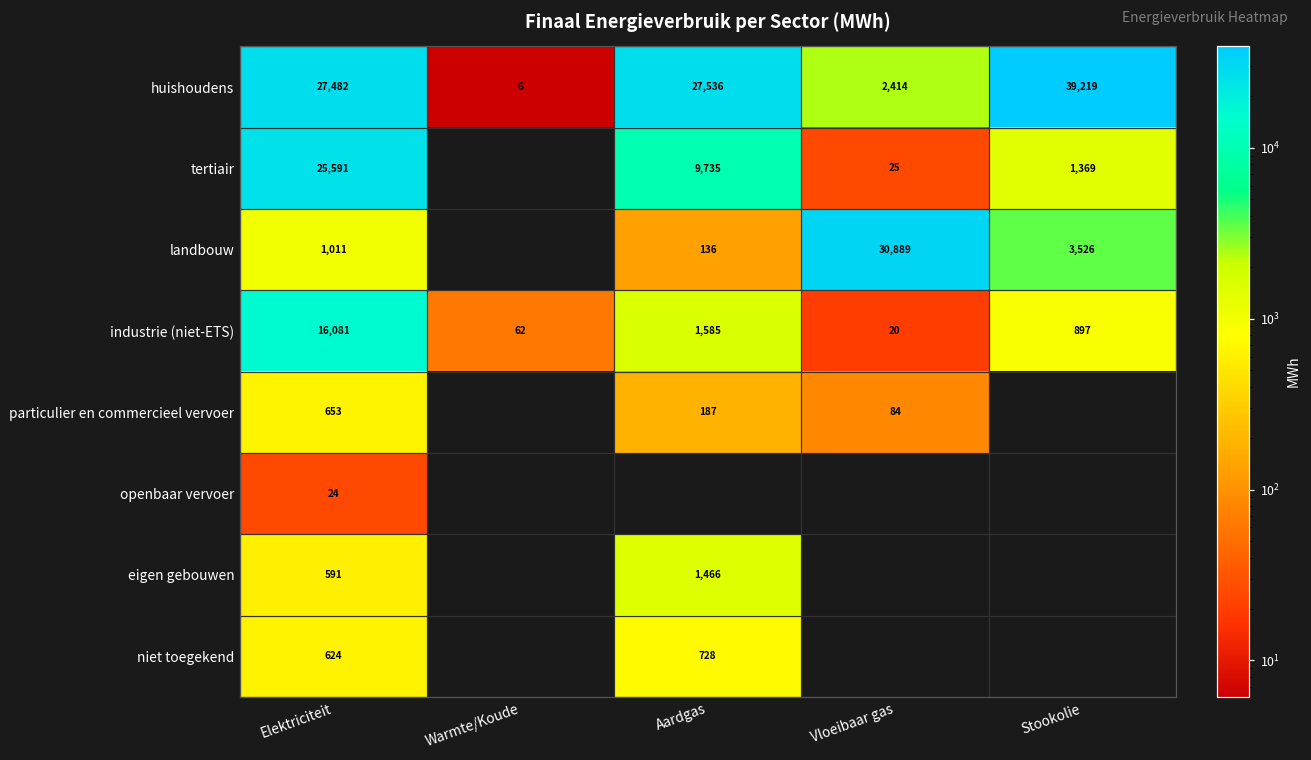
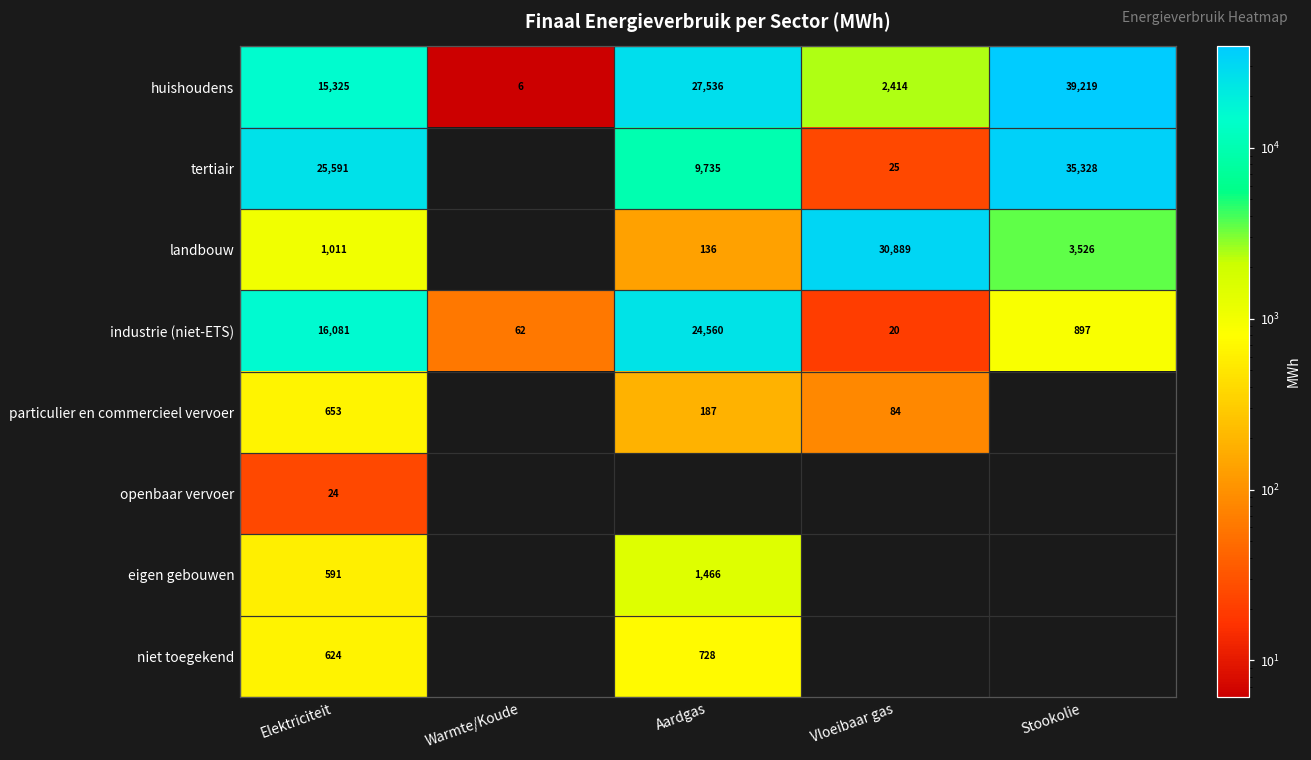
  {
    "huishoudens": {
-     "Elektriciteit": "27,482",
+     "Elektriciteit": "15,325",
      "Warmte/Koude": "6",
      "Aardgas": "27,536",
      "Vloeibaar gas": "2,414",
      "Stookolie": "39,219"
    },
    "tertiair": {
      "Elektriciteit": "25,591",
      "Aardgas": "9,735",
      "Vloeibaar gas": "25",
-     "Stookolie": "1,369"
+     "Stookolie": "35,328"
    },
    "landbouw": {
      "Elektriciteit": "1,011",
      "Aardgas": "136",
      "Vloeibaar gas": "30,889",
      "Stookolie": "3,526"
    },
    "industrie (niet-ETS)": {
      "Elektriciteit": "16,081",
      "Warmte/Koude": "62",
-     "Aardgas": "1,585",
+     "Aardgas": "24,560",
      "Vloeibaar gas": "20",
      "Stookolie": "897"
    },
    "particulier en commercieel vervoer": {
      "Elektriciteit": "653",
      "Aardgas": "187",
      "Vloeibaar gas": "84"
    },
    "openbaar vervoer": {
      "Elektriciteit": "24"
    },
    "eigen gebouwen": {
      "Elektriciteit": "591",
      "Aardgas": "1,466"
    },
    "niet toegekend": {
      "Elektriciteit": "624",
      "Aardgas": "728"
    }
  }
